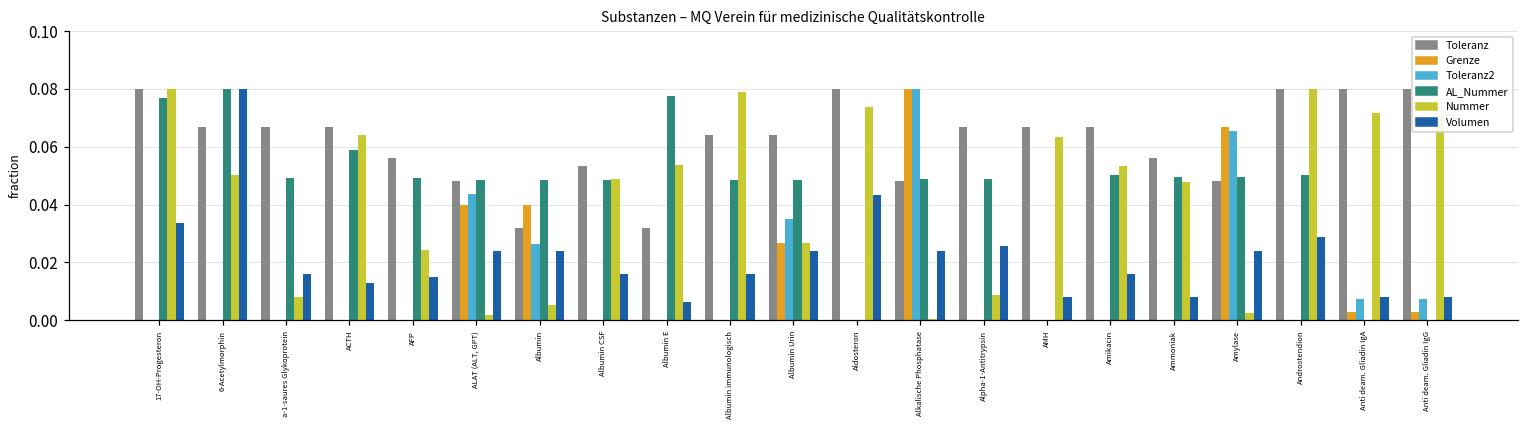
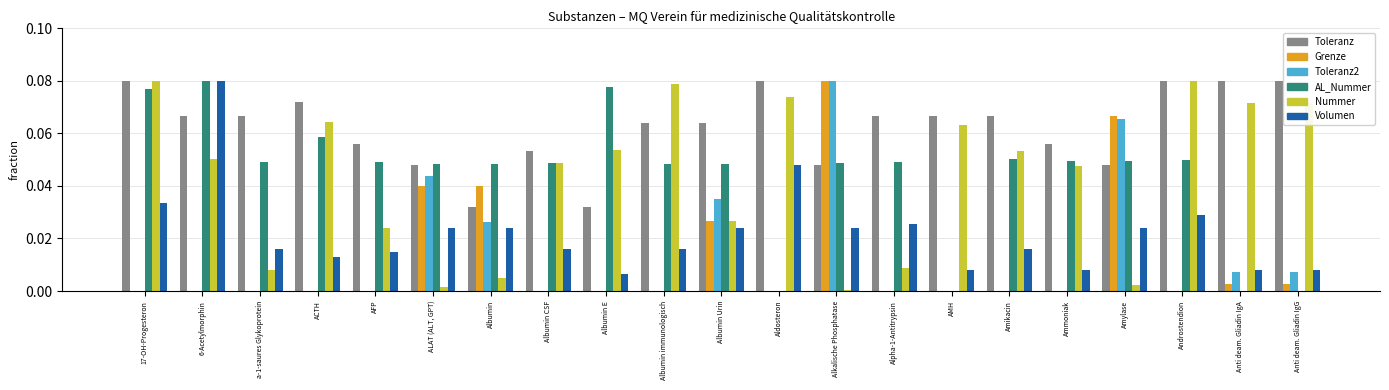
  {
    "Toleranz": {
      "17-OH-Progesteron": 0.080,
      "6-Acetylmorphin": 0.067,
      "a-1-saures Glykoprotein": 0.067,
-     "ACTH": 0.067,
+     "ACTH": 0.072,
      "AFP": 0.056,
      "ALAT (ALT, GPT)": 0.048,
      "Albumin": 0.032,
      "Albumin CSF": 0.053,
      "Albumin E": 0.032,
      "Albumin immunologisch": 0.064,
      "Albumin Urin": 0.064,
      "Aldosteron": 0.080,
      "Alkalische Phosphatase": 0.048,
      "Alpha-1-Antitrypsin": 0.067,
      "AMH": 0.067,
      "Amikacin": 0.067,
      "Ammoniak": 0.056,
      "Amylase": 0.048,
      "Androstendion": 0.080,
      "Anti deam. Gliadin IgA": 0.080,
      "Anti deam. Gliadin IgG": 0.080
    },
    "Toleranz2": {
      "17-OH-Progesteron": 0.000,
      "6-Acetylmorphin": 0.000,
      "a-1-saures Glykoprotein": 0.000,
      "ACTH": 0.000,
      "AFP": 0.000,
      "ALAT (ALT, GPT)": 0.044,
      "Albumin": 0.026,
      "Albumin CSF": 0.000,
      "Albumin E": 0.000,
      "Albumin immunologisch": 0.000,
      "Albumin Urin": 0.035,
      "Aldosteron": 0.000,
      "Alkalische Phosphatase": 0.080,
      "Alpha-1-Antitrypsin": 0.000,
      "AMH": 0.000,
      "Amikacin": 0.000,
      "Ammoniak": 0.000,
      "Amylase": 0.065,
      "Androstendion": 0.000,
      "Anti deam. Gliadin IgA": 0.007,
      "Anti deam. Gliadin IgG": 0.007
    },
    "AL_Nummer": {
      "17-OH-Progesteron": 0.077,
      "6-Acetylmorphin": 0.080,
      "a-1-saures Glykoprotein": 0.049,
      "ACTH": 0.059,
      "AFP": 0.049,
      "ALAT (ALT, GPT)": 0.048,
      "Albumin": 0.048,
      "Albumin CSF": 0.049,
      "Albumin E": 0.078,
      "Albumin immunologisch": 0.048,
      "Albumin Urin": 0.049,
      "Aldosteron": 0.000,
      "Alkalische Phosphatase": 0.049,
      "Alpha-1-Antitrypsin": 0.049,
      "AMH": 0.000,
      "Amikacin": 0.050,
      "Ammoniak": 0.050,
      "Amylase": 0.050,
      "Androstendion": 0.050,
      "Anti deam. Gliadin IgA": 0.000,
      "Anti deam. Gliadin IgG": 0.000
    },
    "Volumen": {
      "17-OH-Progesteron": 0.034,
      "6-Acetylmorphin": 0.080,
      "a-1-saures Glykoprotein": 0.016,
      "ACTH": 0.013,
      "AFP": 0.015,
      "ALAT (ALT, GPT)": 0.024,
      "Albumin": 0.024,
      "Albumin CSF": 0.016,
      "Albumin E": 0.006,
      "Albumin immunologisch": 0.016,
      "Albumin Urin": 0.024,
-     "Aldosteron": 0.043,
+     "Aldosteron": 0.048,
      "Alkalische Phosphatase": 0.024,
      "Alpha-1-Antitrypsin": 0.026,
      "AMH": 0.008,
      "Amikacin": 0.016,
      "Ammoniak": 0.008,
      "Amylase": 0.024,
      "Androstendion": 0.029,
      "Anti deam. Gliadin IgA": 0.008,
      "Anti deam. Gliadin IgG": 0.008
    }
  }
